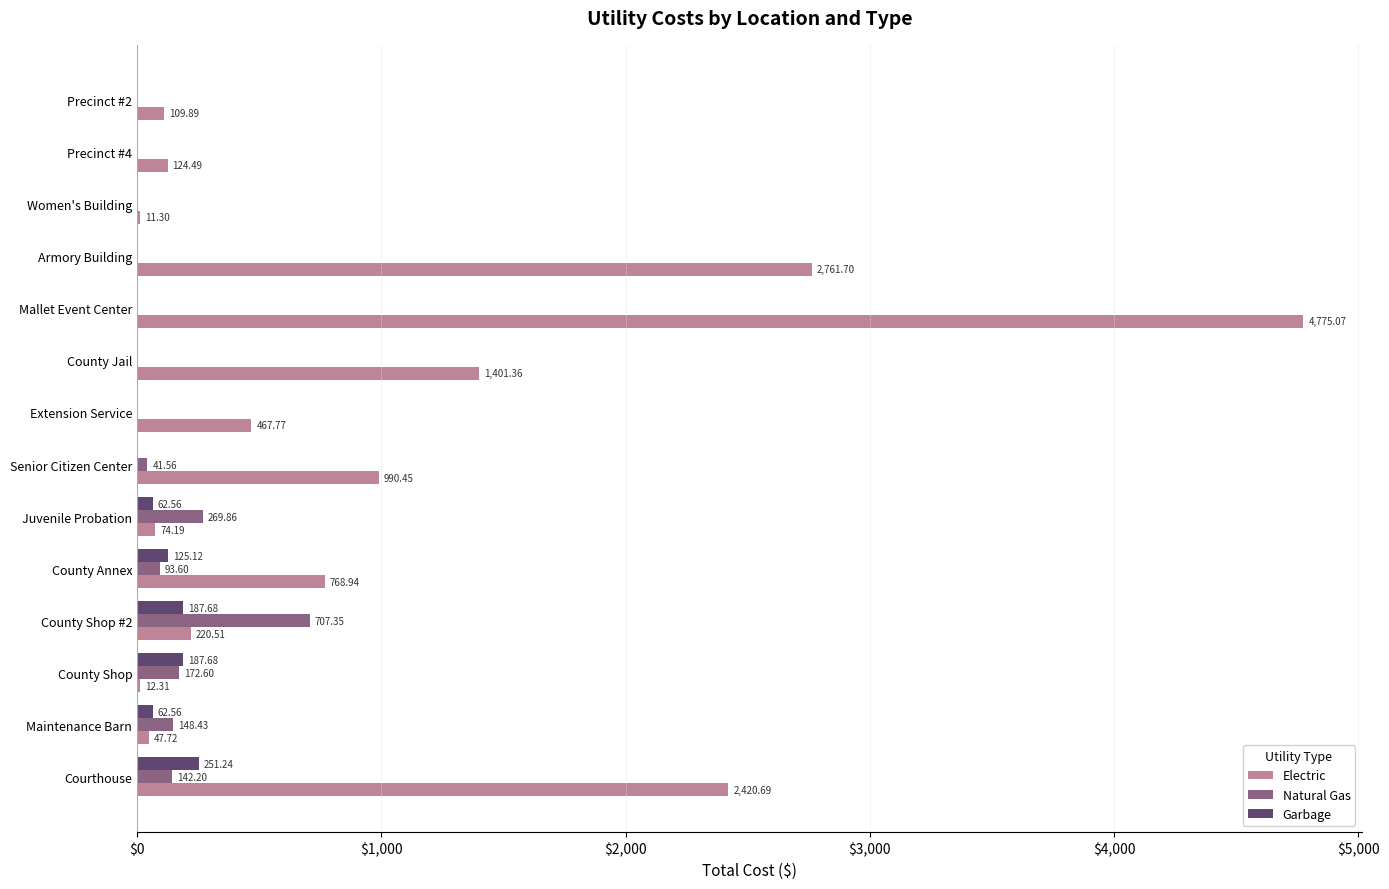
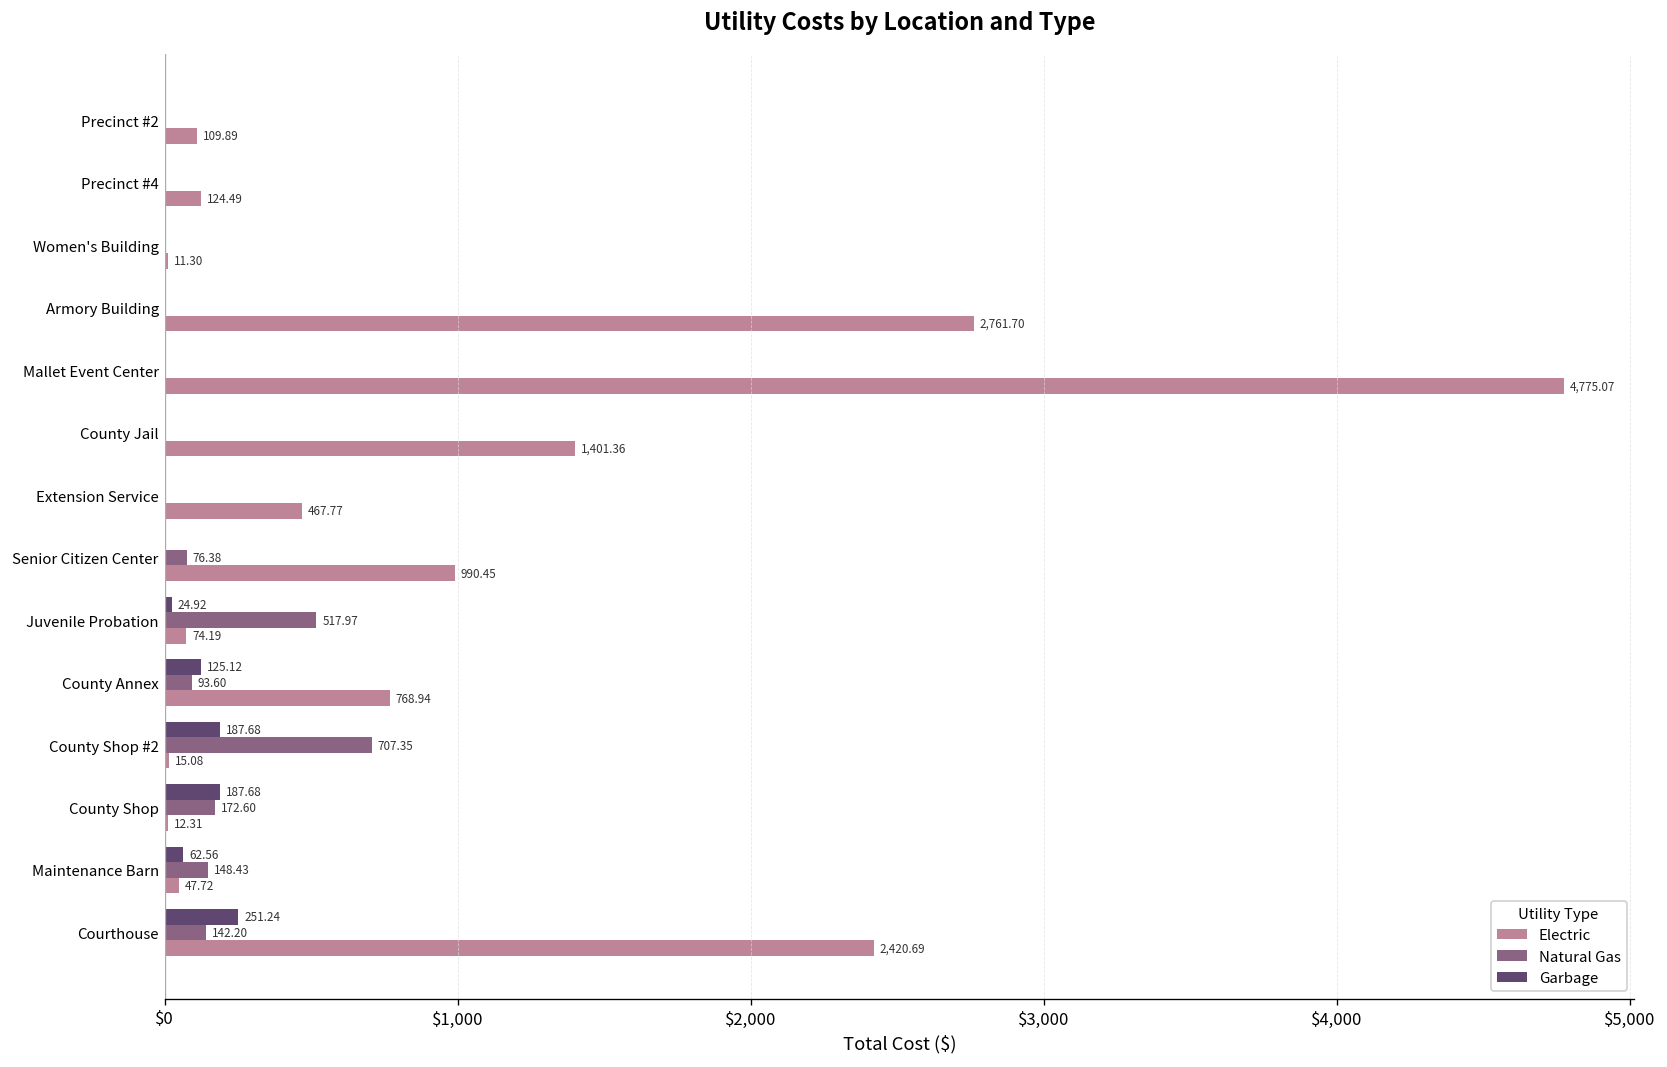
  {
    "Electric": {
      "Precinct #2": "109.89",
      "Precinct #4": "124.49",
      "Women's Building": "11.30",
      "Armory Building": "2,761.70",
      "Mallet Event Center": "4,775.07",
      "County Jail": "1,401.36",
      "Extension Service": "467.77",
      "Senior Citizen Center": "990.45",
      "Juvenile Probation": "74.19",
      "County Annex": "768.94",
-     "County Shop #2": "220.51",
+     "County Shop #2": "15.08",
      "County Shop": "12.31",
      "Maintenance Barn": "47.72",
      "Courthouse": "2,420.69"
    },
    "Natural Gas": {
-     "Senior Citizen Center": "41.56",
-     "Juvenile Probation": "269.86",
+     "Senior Citizen Center": "76.38",
+     "Juvenile Probation": "517.97",
      "County Annex": "93.60",
      "County Shop #2": "707.35",
      "County Shop": "172.60",
      "Maintenance Barn": "148.43",
      "Courthouse": "142.20"
    },
    "Garbage": {
-     "Juvenile Probation": "62.56",
+     "Juvenile Probation": "24.92",
      "County Annex": "125.12",
      "County Shop #2": "187.68",
      "County Shop": "187.68",
      "Maintenance Barn": "62.56",
      "Courthouse": "251.24"
    }
  }
